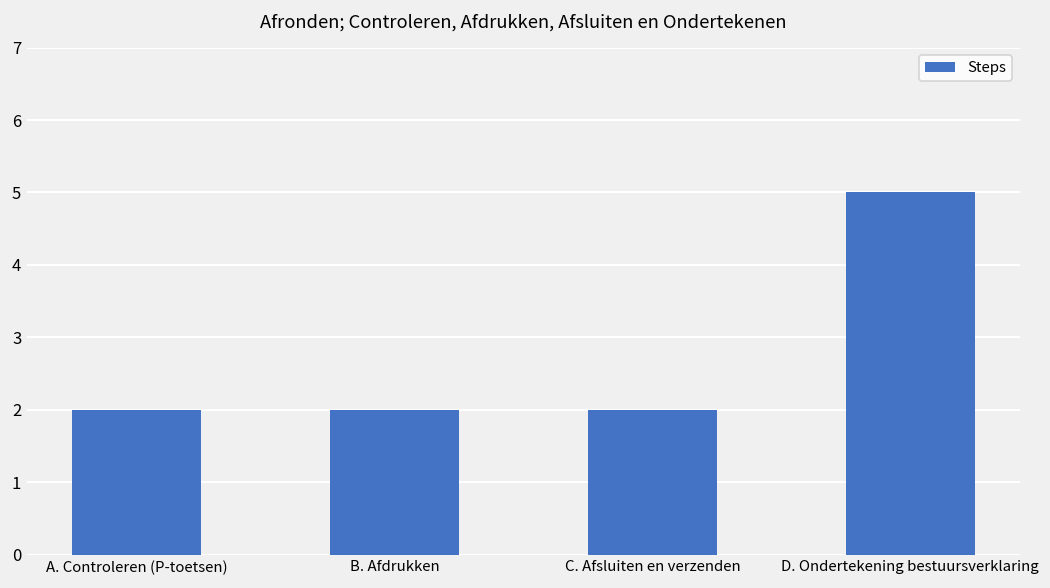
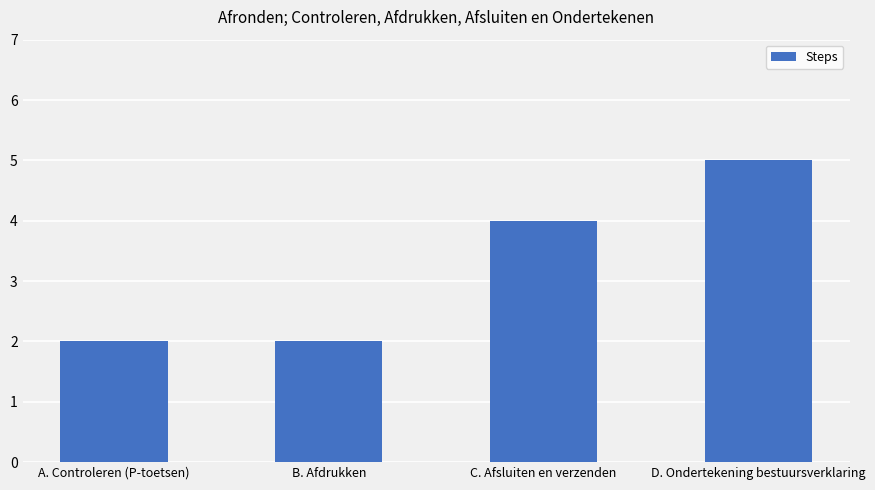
  {
    "A. Controleren (P-toetsen)": 2,
    "B. Afdrukken": 2,
-   "C. Afsluiten en verzenden": 2,
+   "C. Afsluiten en verzenden": 4,
    "D. Ondertekening bestuursverklaring": 5
  }
